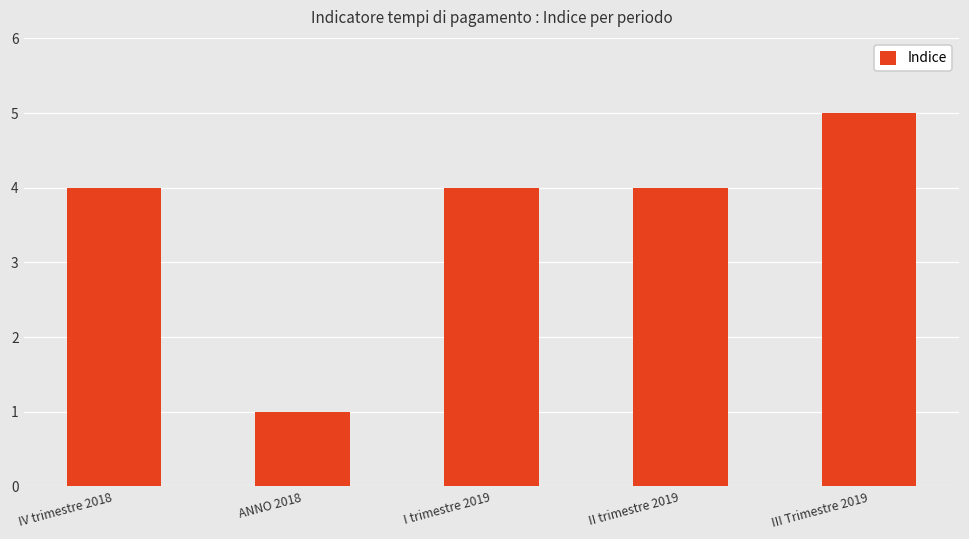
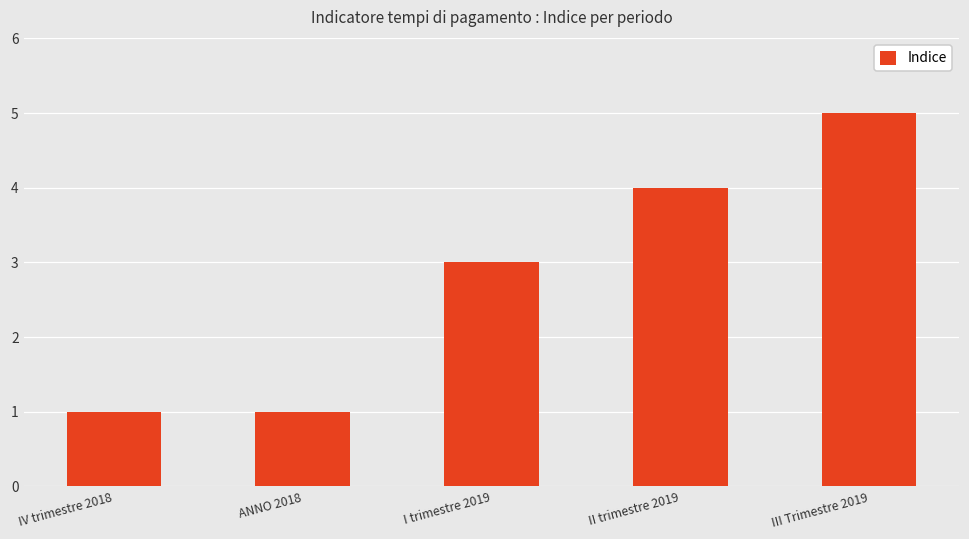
  {
-   "IV trimestre 2018": 4,
+   "IV trimestre 2018": 1,
    "ANNO 2018": 1,
-   "I trimestre 2019": 4,
+   "I trimestre 2019": 3,
    "II trimestre 2019": 4,
    "III Trimestre 2019": 5
  }
